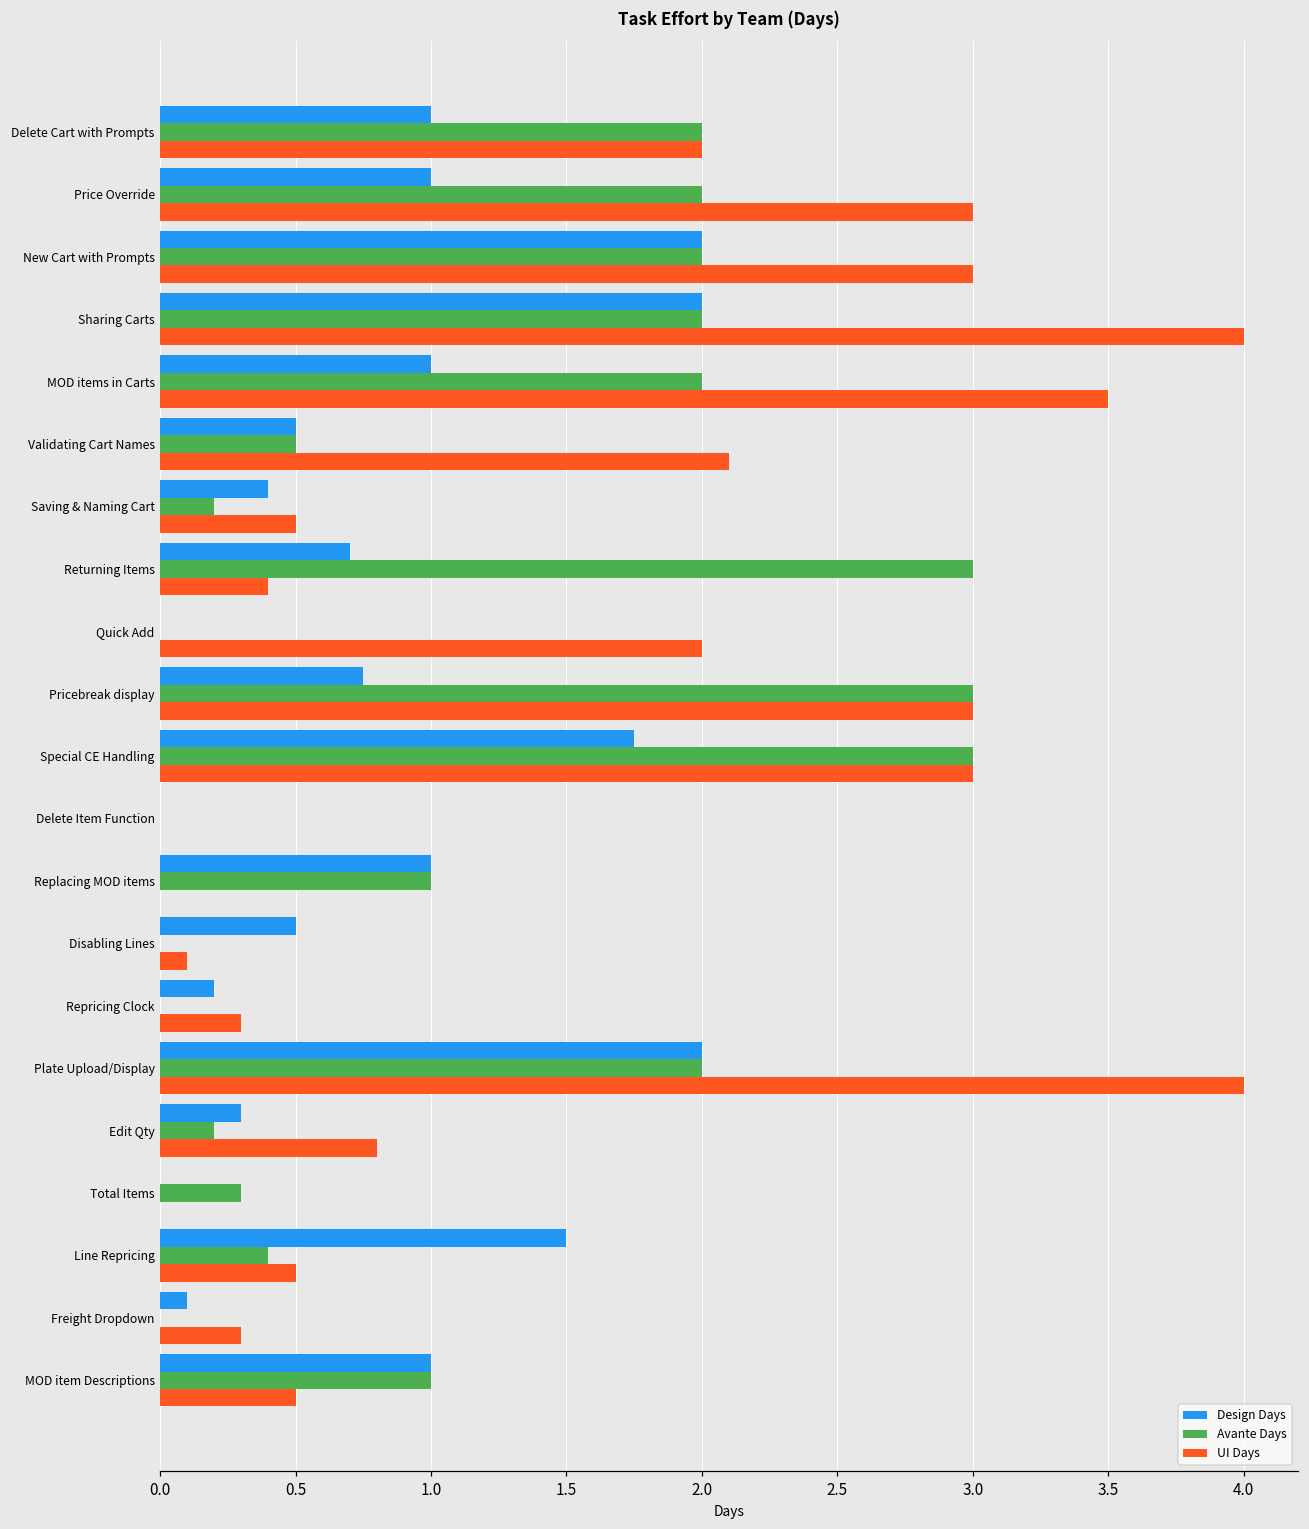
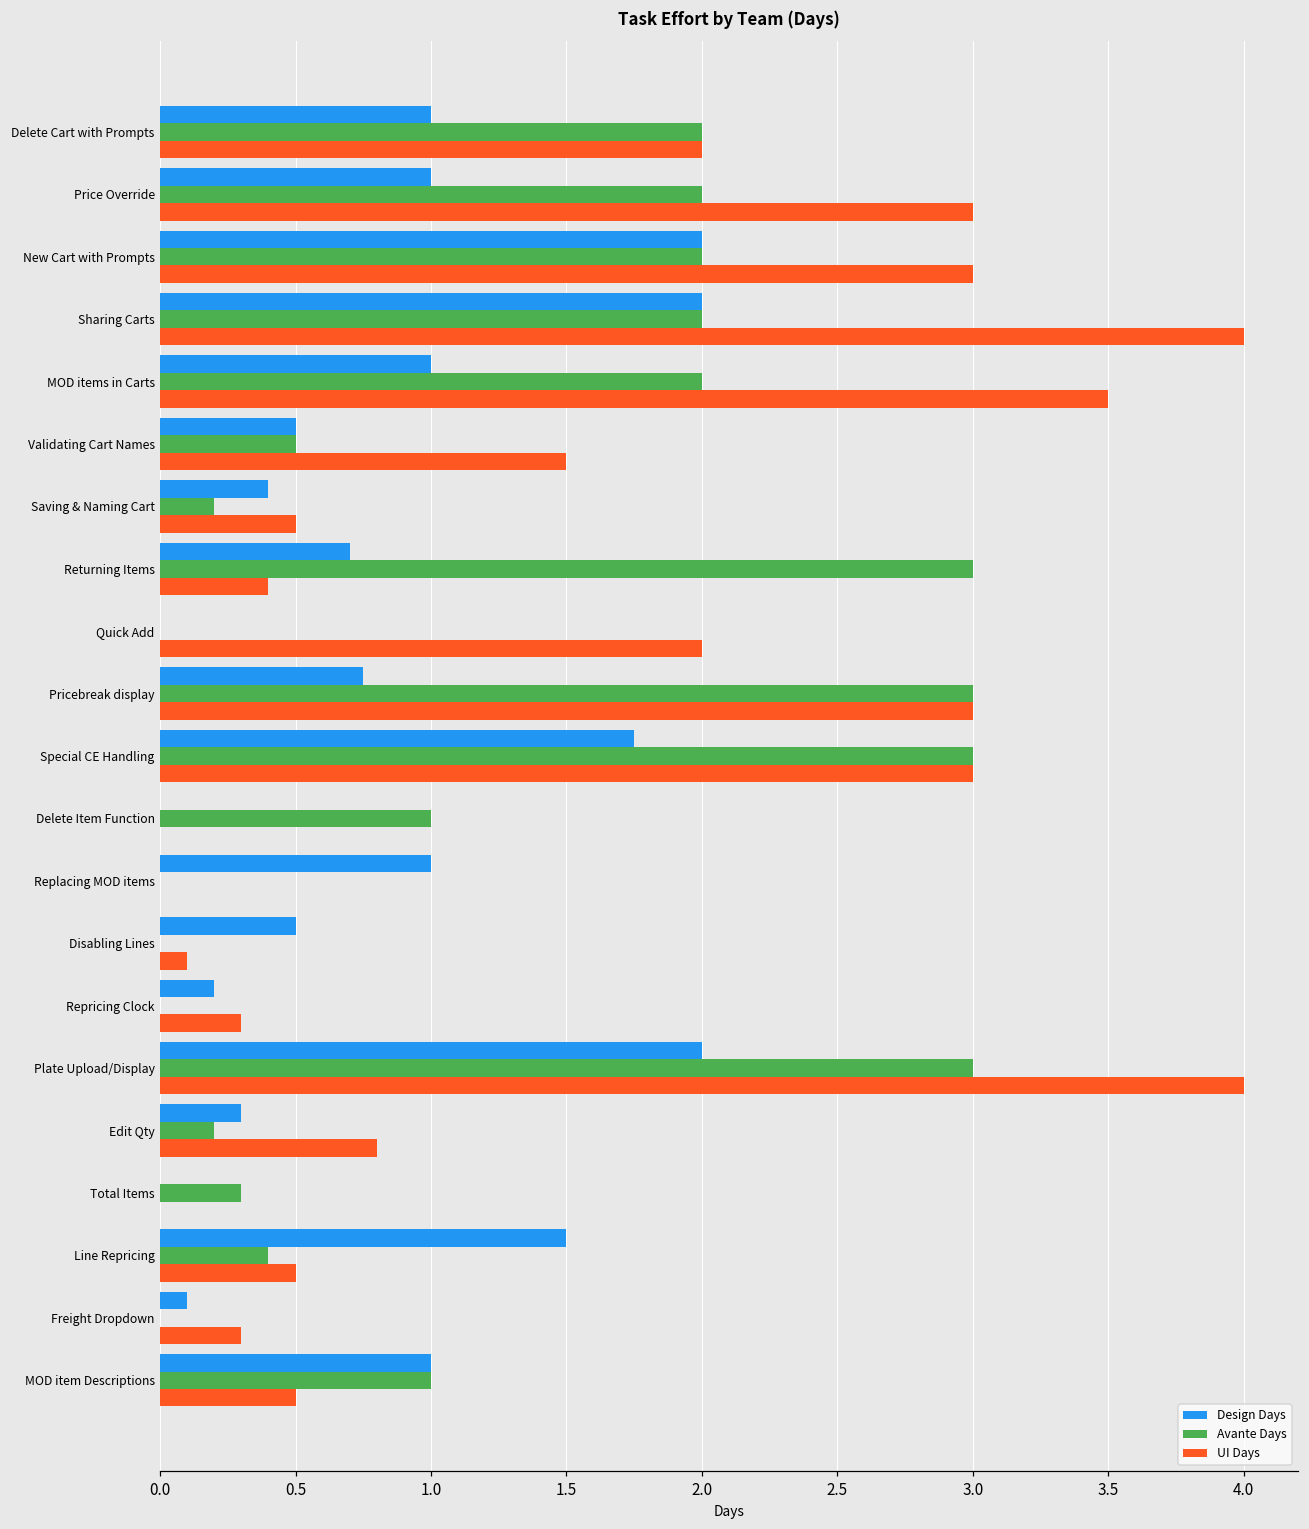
  {
    "Design Days": {
      "Delete Cart with Prompts": 1.0,
      "Price Override": 1.0,
      "New Cart with Prompts": 2.0,
      "Sharing Carts": 2.0,
      "MOD items in Carts": 1.0,
      "Validating Cart Names": 0.5,
      "Saving & Naming Cart": 0.4,
      "Returning Items": 0.7,
      "Quick Add": 0.0,
      "Pricebreak display": 0.75,
      "Special CE Handling": 1.75,
      "Delete Item Function": 0.0,
      "Replacing MOD items": 1.0,
      "Disabling Lines": 0.5,
      "Repricing Clock": 0.2,
      "Plate Upload/Display": 2.0,
      "Edit Qty": 0.3,
      "Total Items": 0.0,
      "Line Repricing": 1.5,
      "Freight Dropdown": 0.1,
      "MOD item Descriptions": 1.0
    },
    "Avante Days": {
      "Delete Cart with Prompts": 2,
      "Price Override": 2,
      "New Cart with Prompts": 2,
      "Sharing Carts": 2,
      "MOD items in Carts": 2,
      "Validating Cart Names": 0.50,
      "Saving & Naming Cart": 0.20,
      "Returning Items": 3,
      "Quick Add": 0,
      "Pricebreak display": 3,
      "Special CE Handling": 3,
-     "Delete Item Function": 0,
-     "Replacing MOD items": 1,
+     "Delete Item Function": 1,
+     "Replacing MOD items": 0,
      "Disabling Lines": 0,
      "Repricing Clock": 0,
-     "Plate Upload/Display": 2,
+     "Plate Upload/Display": 3,
      "Edit Qty": 0.20,
      "Total Items": 0.30,
      "Line Repricing": 0.40,
      "Freight Dropdown": 0,
      "MOD item Descriptions": 1
    },
    "UI Days": {
      "Delete Cart with Prompts": 2.0,
      "Price Override": 3.0,
      "New Cart with Prompts": 3.0,
      "Sharing Carts": 4.0,
      "MOD items in Carts": 3.5,
-     "Validating Cart Names": 2.1,
+     "Validating Cart Names": 1.5,
      "Saving & Naming Cart": 0.5,
      "Returning Items": 0.4,
      "Quick Add": 2.0,
      "Pricebreak display": 3.0,
      "Special CE Handling": 3.0,
      "Delete Item Function": 0.0,
      "Replacing MOD items": 0.0,
      "Disabling Lines": 0.1,
      "Repricing Clock": 0.3,
      "Plate Upload/Display": 4.0,
      "Edit Qty": 0.8,
      "Total Items": 0.0,
      "Line Repricing": 0.5,
      "Freight Dropdown": 0.3,
      "MOD item Descriptions": 0.5
    }
  }
